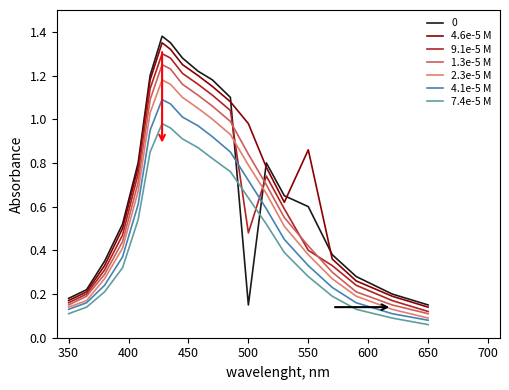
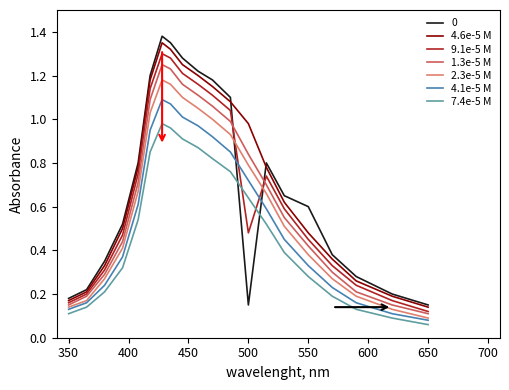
  {
    "0": {
      "500": 0.15,
      "550": 0.60
    },
    "4.6e-5 M": {
      "500": 0.98,
-     "550": 0.86
+     "550": 0.48
    },
    "9.1e-5 M": {
      "500": 0.48,
-     "550": 0.40
+     "550": 0.45
    }
  }
